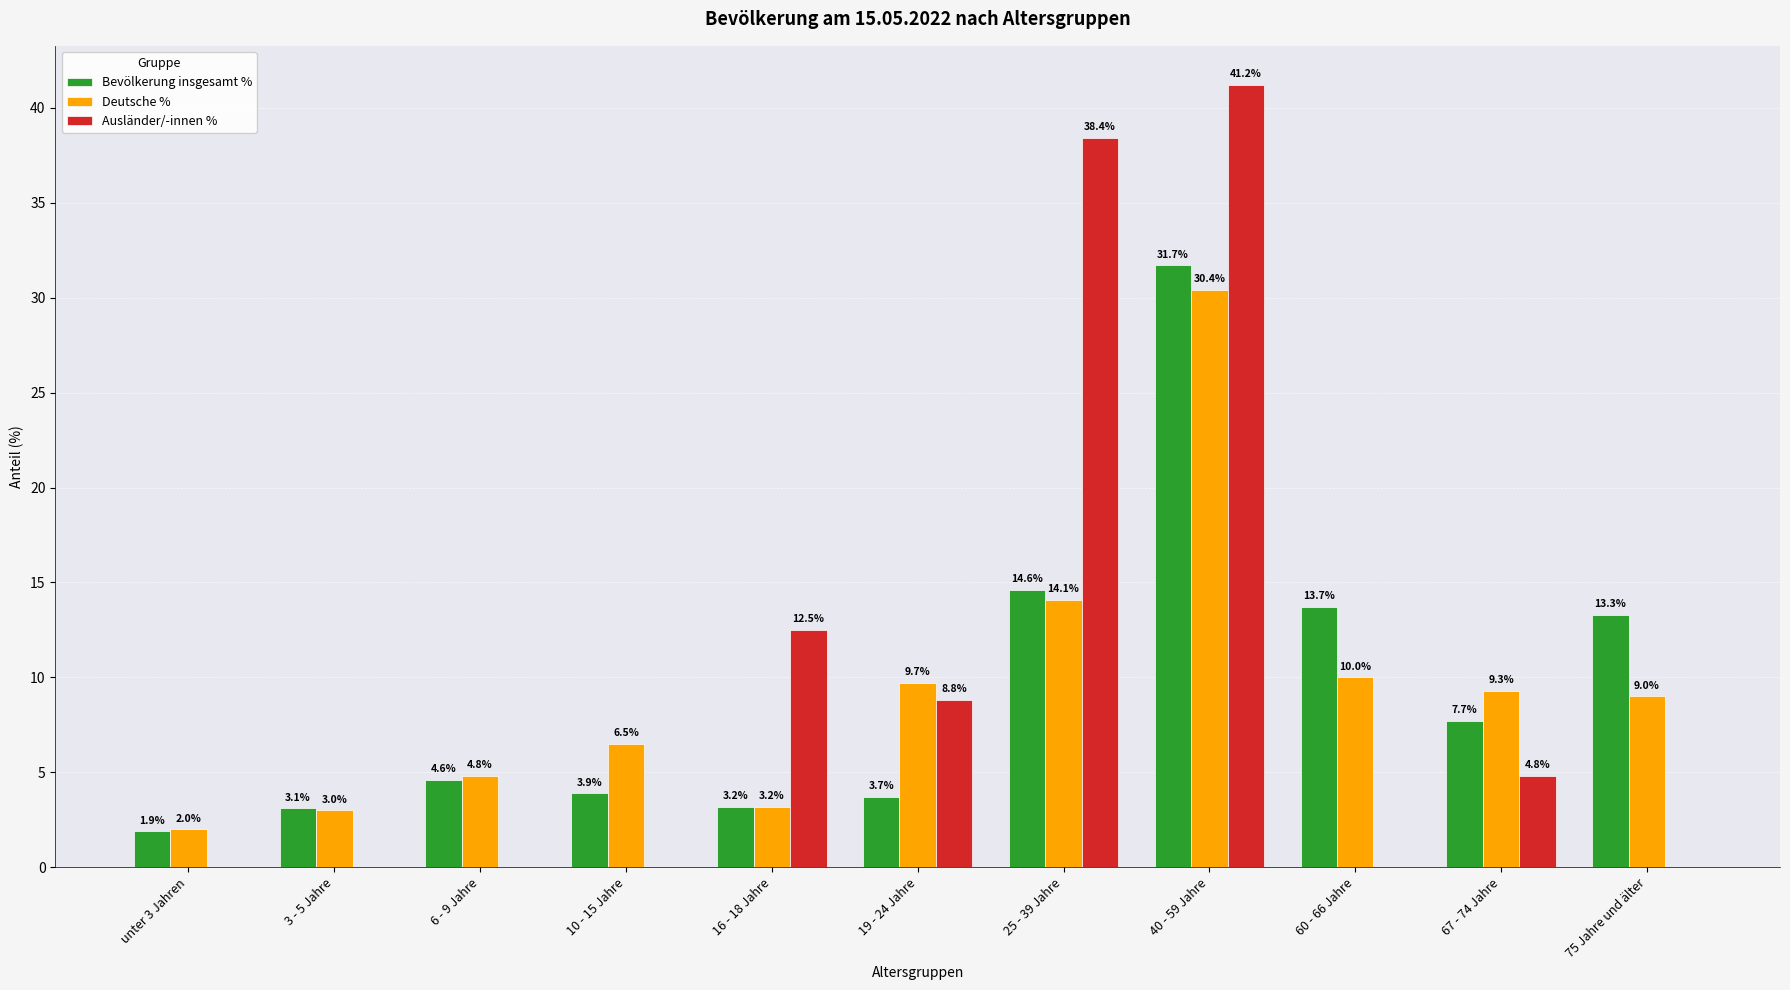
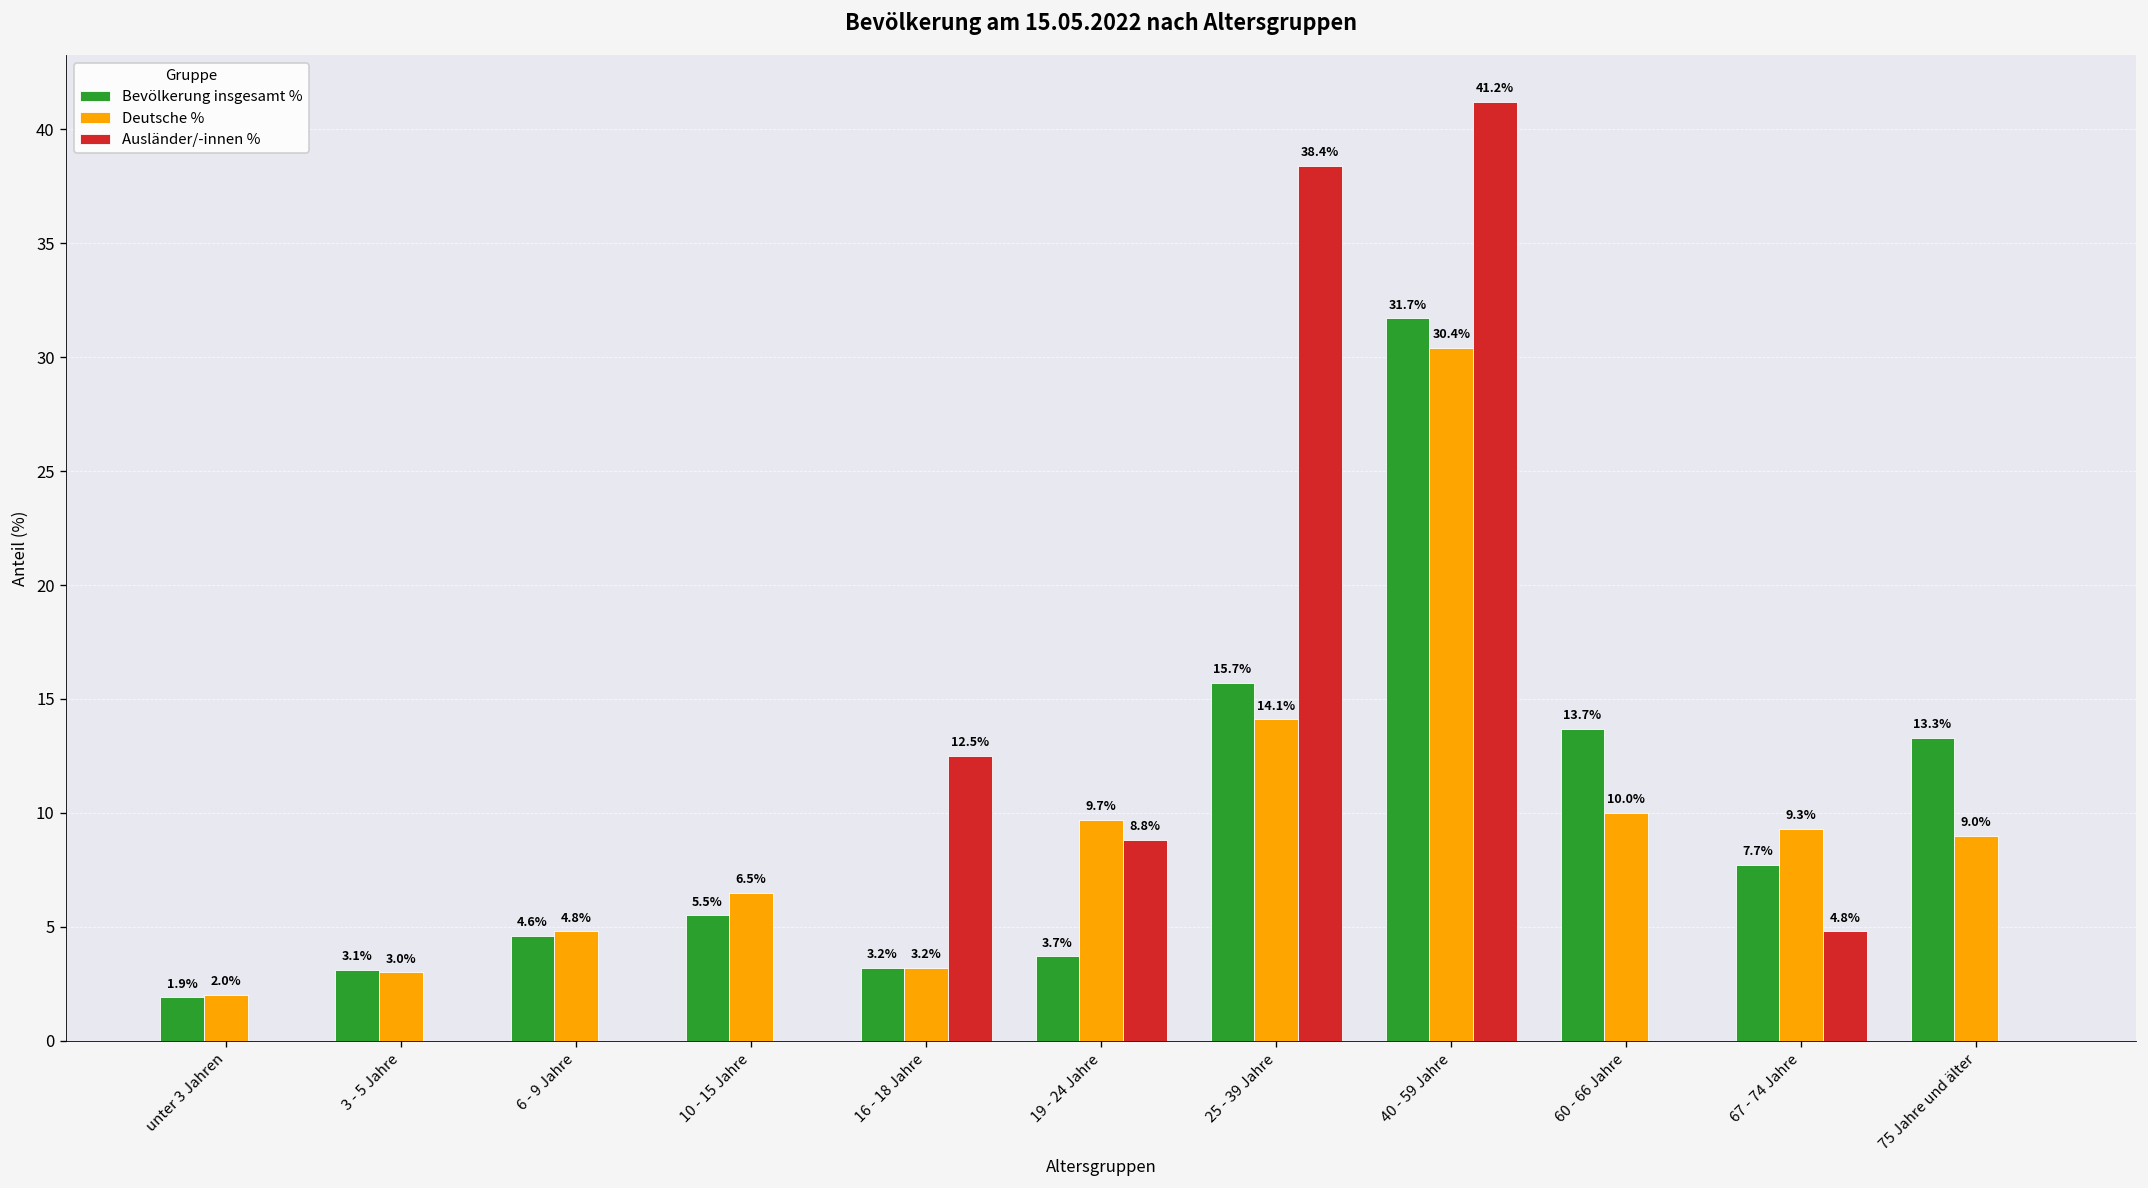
  {
    "Bevölkerung insgesamt %": {
      "unter 3 Jahren": "1.9%",
      "3 - 5 Jahre": "3.1%",
      "6 - 9 Jahre": "4.6%",
-     "10 - 15 Jahre": "3.9%",
+     "10 - 15 Jahre": "5.5%",
      "16 - 18 Jahre": "3.2%",
      "19 - 24 Jahre": "3.7%",
-     "25 - 39 Jahre": "14.6%",
+     "25 - 39 Jahre": "15.7%",
      "40 - 59 Jahre": "31.7%",
      "60 - 66 Jahre": "13.7%",
      "67 - 74 Jahre": "7.7%",
      "75 Jahre und älter": "13.3%"
    },
    "Deutsche %": {
      "unter 3 Jahren": "2.0%",
      "3 - 5 Jahre": "3.0%",
      "6 - 9 Jahre": "4.8%",
      "10 - 15 Jahre": "6.5%",
      "16 - 18 Jahre": "3.2%",
      "19 - 24 Jahre": "9.7%",
      "25 - 39 Jahre": "14.1%",
      "40 - 59 Jahre": "30.4%",
      "60 - 66 Jahre": "10.0%",
      "67 - 74 Jahre": "9.3%",
      "75 Jahre und älter": "9.0%"
    },
    "Ausländer/-innen %": {
      "16 - 18 Jahre": "12.5%",
      "19 - 24 Jahre": "8.8%",
      "25 - 39 Jahre": "38.4%",
      "40 - 59 Jahre": "41.2%",
      "67 - 74 Jahre": "4.8%"
    }
  }
